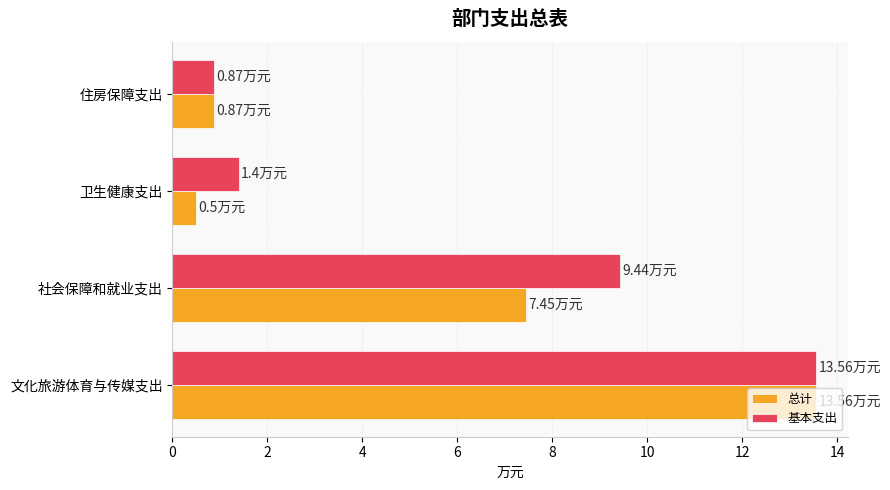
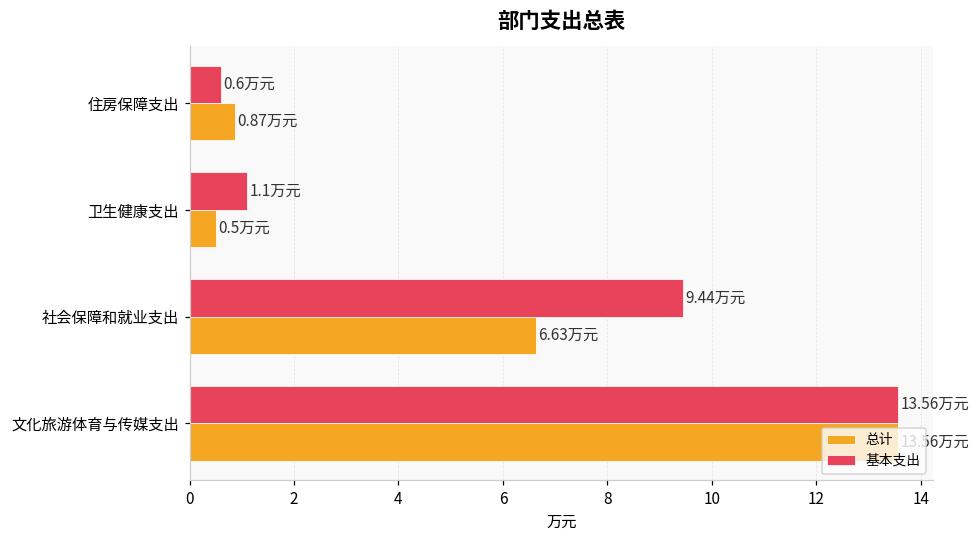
  {
    "总计": {
      "住房保障支出": 0.87,
      "卫生健康支出": 0.5,
-     "社会保障和就业支出": 7.45
+     "社会保障和就业支出": 6.63
    },
    "基本支出": {
-     "住房保障支出": 0.87,
-     "卫生健康支出": 1.4,
+     "住房保障支出": 0.6,
+     "卫生健康支出": 1.1,
      "社会保障和就业支出": 9.44,
      "文化旅游体育与传媒支出": 13.56
    }
  }
